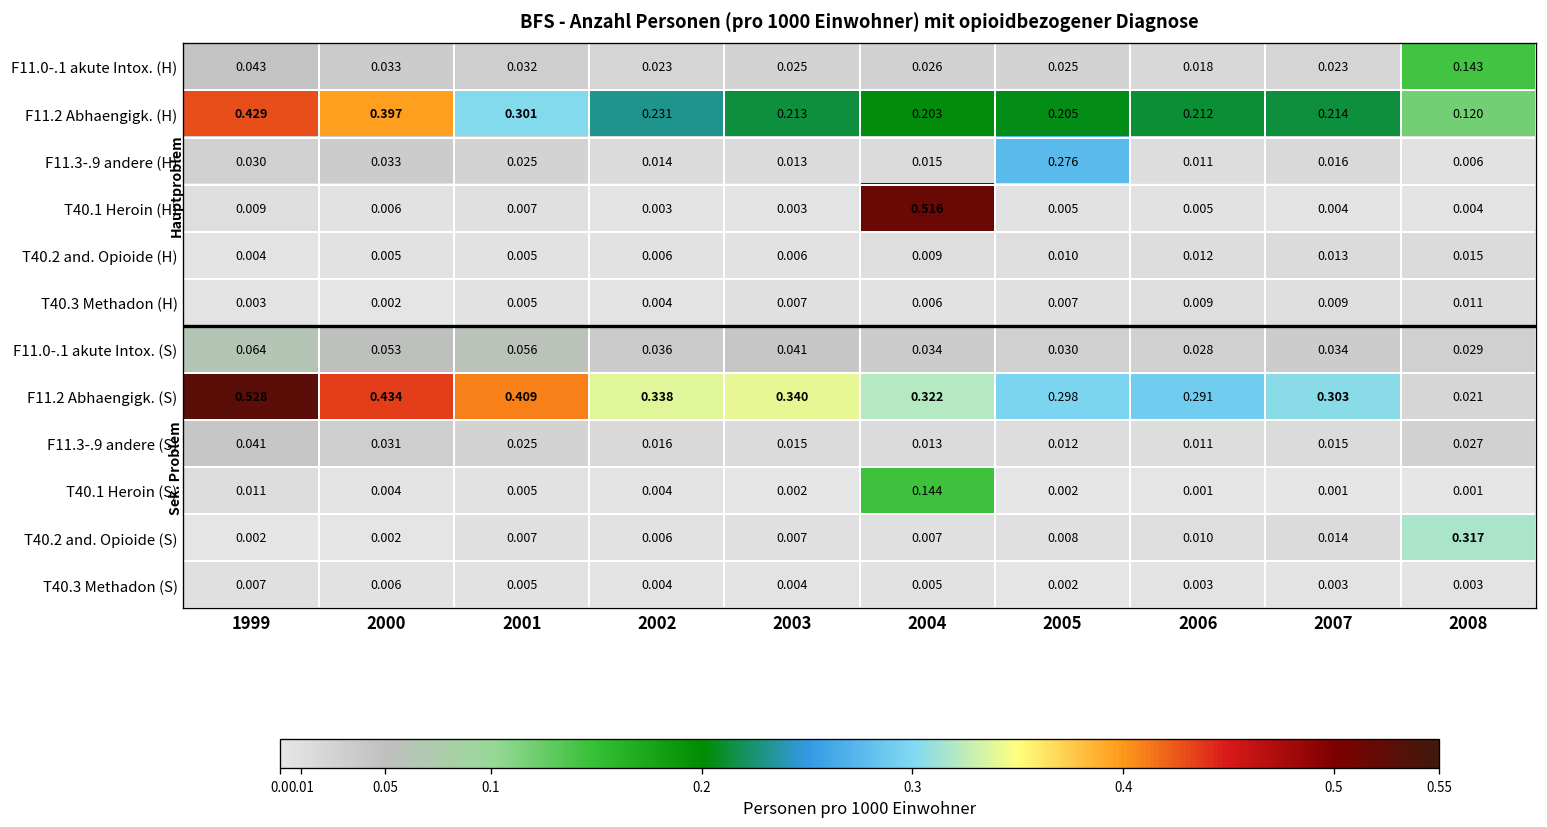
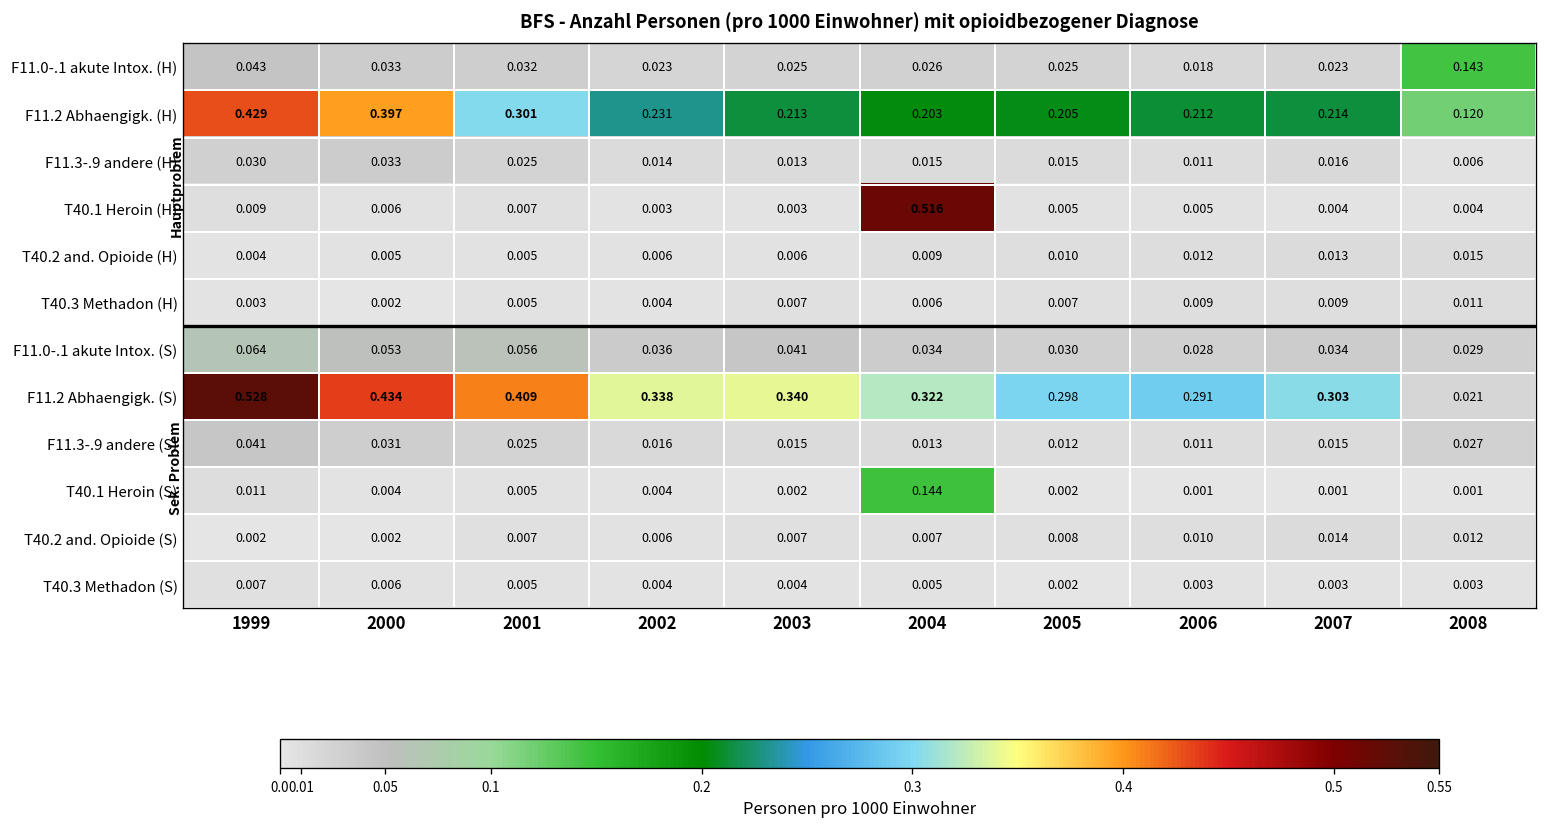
  {
    "F11.0-.1 akute Intox. (H)": {
      "1999": 0.043,
      "2000": 0.033,
      "2001": 0.032,
      "2002": 0.023,
      "2003": 0.025,
      "2004": 0.026,
      "2005": 0.025,
      "2006": 0.018,
      "2007": 0.023,
      "2008": 0.143
    },
    "F11.2 Abhaengigk. (H)": {
      "1999": 0.429,
      "2000": 0.397,
      "2001": 0.301,
      "2002": 0.231,
      "2003": 0.213,
      "2004": 0.203,
      "2005": 0.205,
      "2006": 0.212,
      "2007": 0.214,
      "2008": 0.120
    },
    "F11.3-.9 andere (H)": {
      "1999": 0.030,
      "2000": 0.033,
      "2001": 0.025,
      "2002": 0.014,
      "2003": 0.013,
      "2004": 0.015,
-     "2005": 0.276,
+     "2005": 0.015,
      "2006": 0.011,
      "2007": 0.016,
      "2008": 0.006
    },
    "T40.1 Heroin (H)": {
      "1999": 0.009,
      "2000": 0.006,
      "2001": 0.007,
      "2002": 0.003,
      "2003": 0.003,
      "2004": 0.516,
      "2005": 0.005,
      "2006": 0.005,
      "2007": 0.004,
      "2008": 0.004
    },
    "T40.2 and. Opioide (H)": {
      "1999": 0.004,
      "2000": 0.005,
      "2001": 0.005,
      "2002": 0.006,
      "2003": 0.006,
      "2004": 0.009,
      "2005": 0.010,
      "2006": 0.012,
      "2007": 0.013,
      "2008": 0.015
    },
    "T40.3 Methadon (H)": {
      "1999": 0.003,
      "2000": 0.002,
      "2001": 0.005,
      "2002": 0.004,
      "2003": 0.007,
      "2004": 0.006,
      "2005": 0.007,
      "2006": 0.009,
      "2007": 0.009,
      "2008": 0.011
    },
    "F11.0-.1 akute Intox. (S)": {
      "1999": 0.064,
      "2000": 0.053,
      "2001": 0.056,
      "2002": 0.036,
      "2003": 0.041,
      "2004": 0.034,
      "2005": 0.030,
      "2006": 0.028,
      "2007": 0.034,
      "2008": 0.029
    },
    "F11.2 Abhaengigk. (S)": {
      "1999": 0.528,
      "2000": 0.434,
      "2001": 0.409,
      "2002": 0.338,
      "2003": 0.340,
      "2004": 0.322,
      "2005": 0.298,
      "2006": 0.291,
      "2007": 0.303,
      "2008": 0.021
    },
    "F11.3-.9 andere (S)": {
      "1999": 0.041,
      "2000": 0.031,
      "2001": 0.025,
      "2002": 0.016,
      "2003": 0.015,
      "2004": 0.013,
      "2005": 0.012,
      "2006": 0.011,
      "2007": 0.015,
      "2008": 0.027
    },
    "T40.1 Heroin (S)": {
      "1999": 0.011,
      "2000": 0.004,
      "2001": 0.005,
      "2002": 0.004,
      "2003": 0.002,
      "2004": 0.144,
      "2005": 0.002,
      "2006": 0.001,
      "2007": 0.001,
      "2008": 0.001
    },
    "T40.2 and. Opioide (S)": {
      "1999": 0.002,
      "2000": 0.002,
      "2001": 0.007,
      "2002": 0.006,
      "2003": 0.007,
      "2004": 0.007,
      "2005": 0.008,
      "2006": 0.010,
      "2007": 0.014,
-     "2008": 0.317
+     "2008": 0.012
    },
    "T40.3 Methadon (S)": {
      "1999": 0.007,
      "2000": 0.006,
      "2001": 0.005,
      "2002": 0.004,
      "2003": 0.004,
      "2004": 0.005,
      "2005": 0.002,
      "2006": 0.003,
      "2007": 0.003,
      "2008": 0.003
    }
  }
